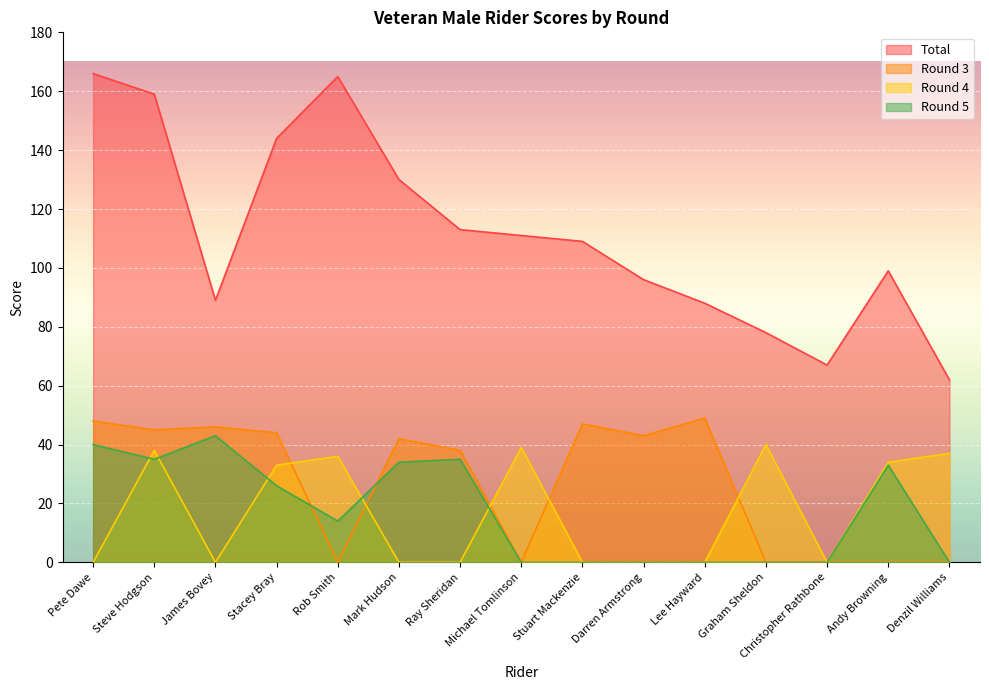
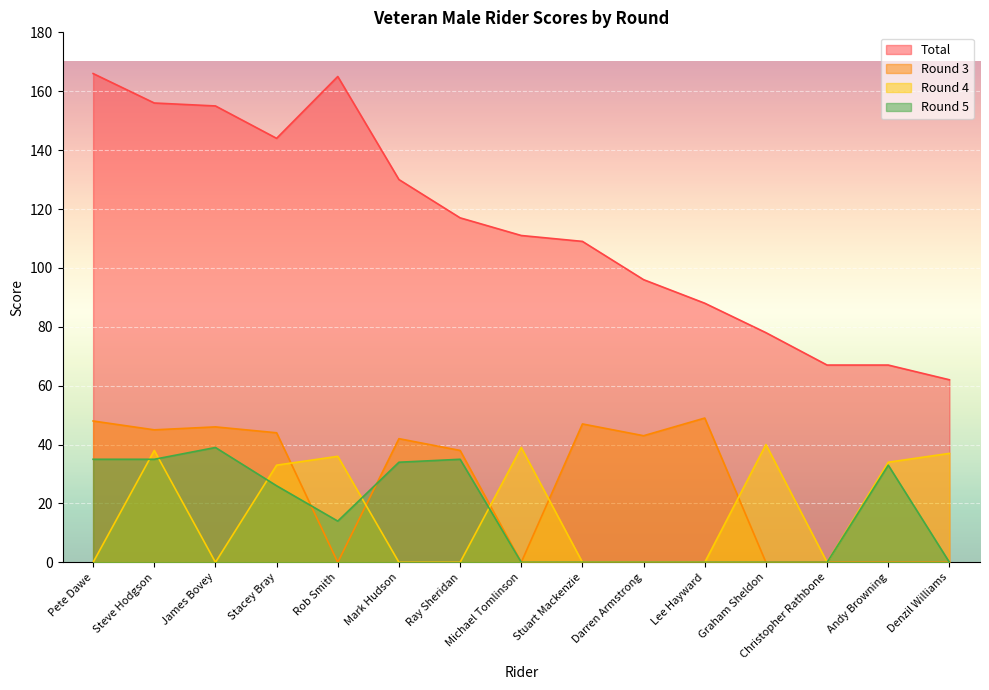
  {
    "Total": {
      "Pete Dawe": 166,
-     "Steve Hodgson": 159,
-     "James Bovey": 89,
+     "Steve Hodgson": 156,
+     "James Bovey": 155,
      "Stacey Bray": 144,
      "Rob Smith": 165,
      "Mark Hudson": 130,
-     "Ray Sheridan": 113,
+     "Ray Sheridan": 117,
      "Michael Tomlinson": 111,
      "Stuart Mackenzie": 109,
      "Darren Armstrong": 96,
      "Lee Hayward": 88,
      "Graham Sheldon": 78,
      "Christopher Rathbone": 67,
-     "Andy Browning": 99,
+     "Andy Browning": 67,
      "Denzil Williams": 62
    },
    "Round 5": {
-     "Pete Dawe": 40,
+     "Pete Dawe": 35,
      "Steve Hodgson": 35,
-     "James Bovey": 43,
+     "James Bovey": 39,
      "Stacey Bray": 26,
      "Rob Smith": 14,
      "Mark Hudson": 34,
      "Ray Sheridan": 35,
      "Andy Browning": 33
    }
  }
